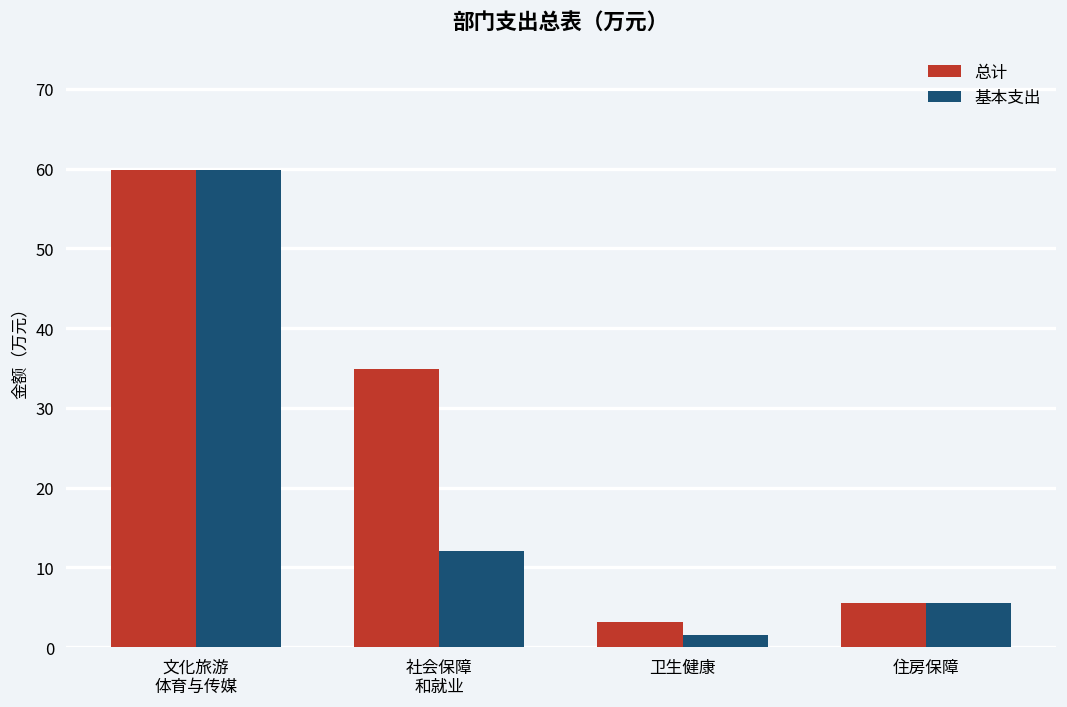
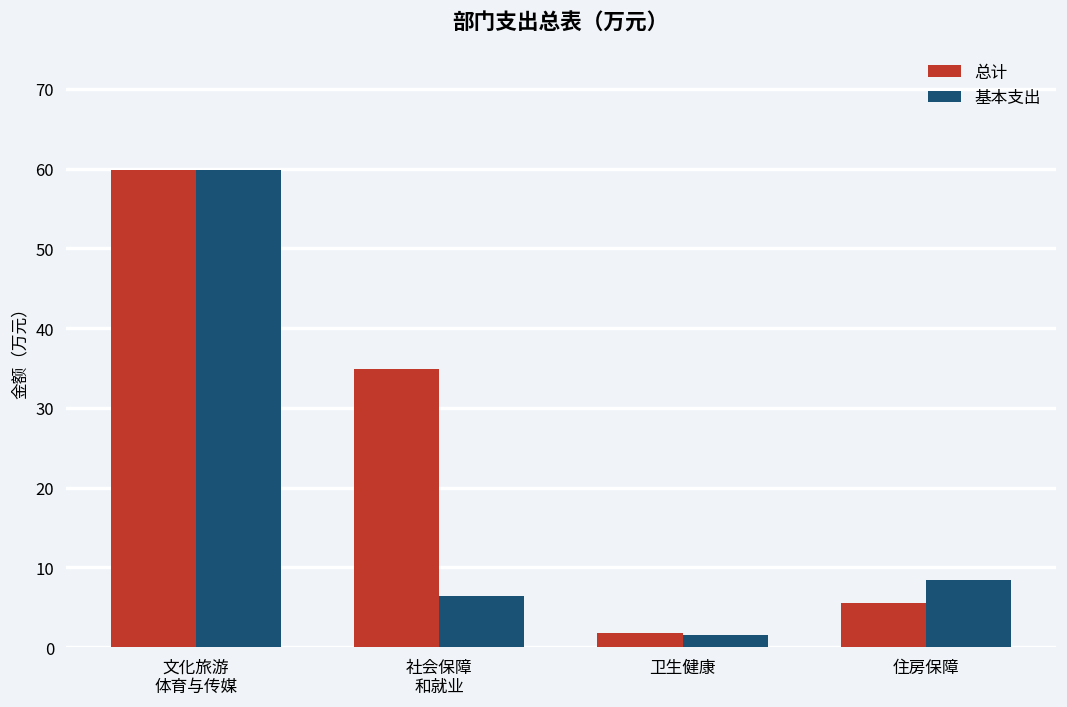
  {
    "总计": {
      "文化旅游 体育与传媒": 60,
      "社会保障 和就业": 35,
-     "卫生健康": 3,
+     "卫生健康": 2,
      "住房保障": 6
    },
    "基本支出": {
      "文化旅游 体育与传媒": 60,
-     "社会保障 和就业": 12,
+     "社会保障 和就业": 6,
      "卫生健康": 2,
-     "住房保障": 6
+     "住房保障": 8
    }
  }
